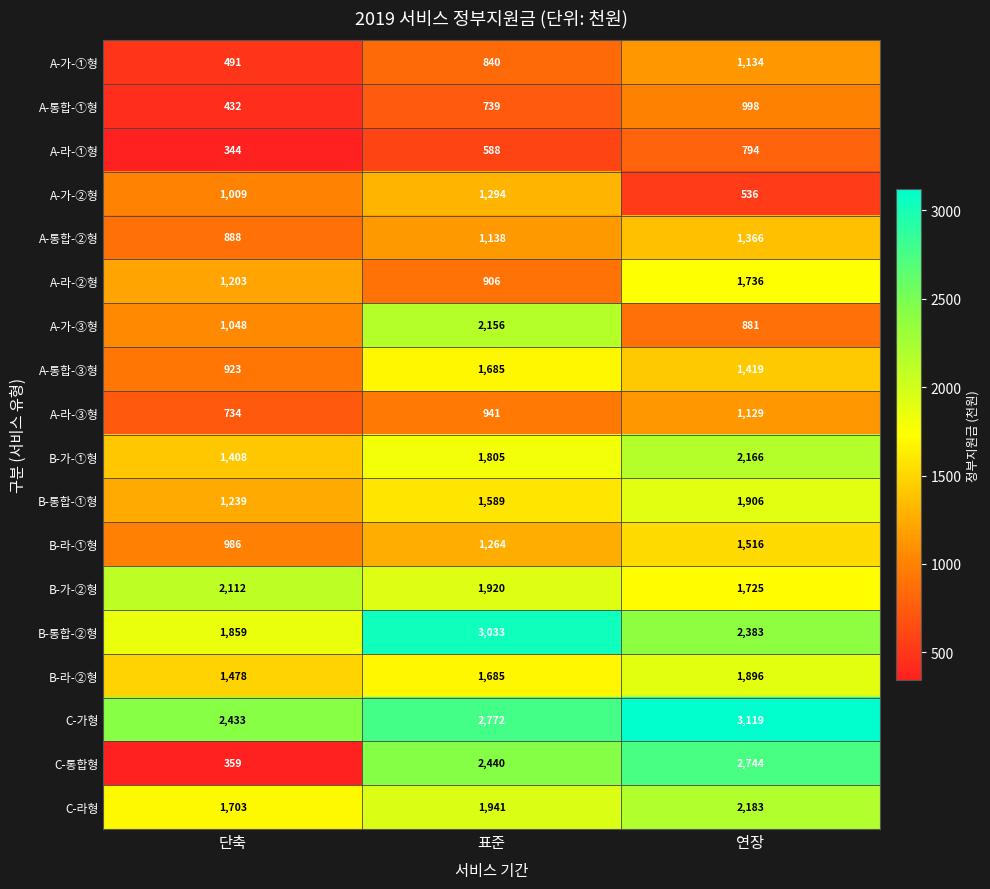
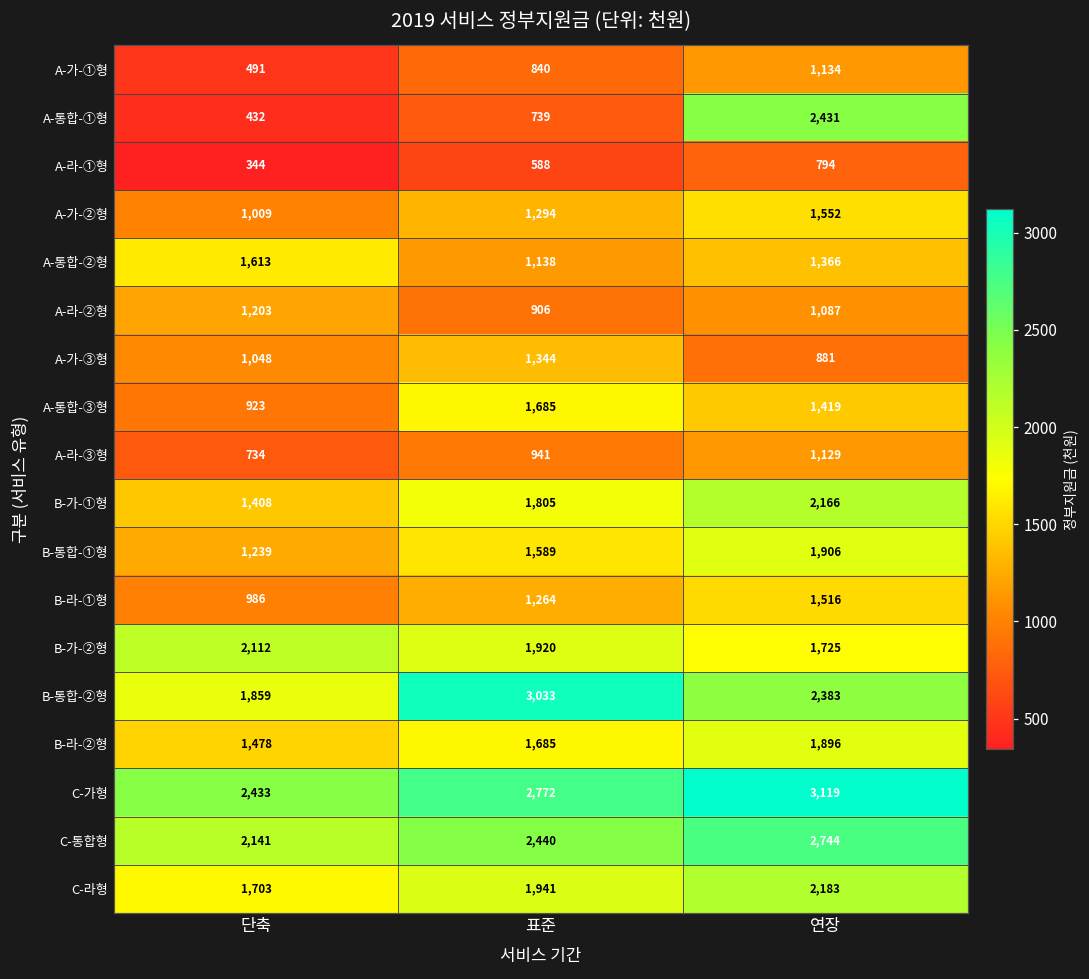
  {
    "A-가-➀형": {
      "단축": "491",
      "표준": "840",
      "연장": "1,134"
    },
    "A-통합-➀형": {
      "단축": "432",
      "표준": "739",
-     "연장": "998"
+     "연장": "2,431"
    },
    "A-라-➀형": {
      "단축": "344",
      "표준": "588",
      "연장": "794"
    },
    "A-가-➁형": {
      "단축": "1,009",
      "표준": "1,294",
-     "연장": "536"
+     "연장": "1,552"
    },
    "A-통합-➁형": {
-     "단축": "888",
+     "단축": "1,613",
      "표준": "1,138",
      "연장": "1,366"
    },
    "A-라-➁형": {
      "단축": "1,203",
      "표준": "906",
-     "연장": "1,736"
+     "연장": "1,087"
    },
    "A-가-➂형": {
      "단축": "1,048",
-     "표준": "2,156",
+     "표준": "1,344",
      "연장": "881"
    },
    "A-통합-➂형": {
      "단축": "923",
      "표준": "1,685",
      "연장": "1,419"
    },
    "A-라-➂형": {
      "단축": "734",
      "표준": "941",
      "연장": "1,129"
    },
    "B-가-➀형": {
      "단축": "1,408",
      "표준": "1,805",
      "연장": "2,166"
    },
    "B-통합-➀형": {
      "단축": "1,239",
      "표준": "1,589",
      "연장": "1,906"
    },
    "B-라-➀형": {
      "단축": "986",
      "표준": "1,264",
      "연장": "1,516"
    },
    "B-가-➁형": {
      "단축": "2,112",
      "표준": "1,920",
      "연장": "1,725"
    },
    "B-통합-➁형": {
      "단축": "1,859",
      "표준": "3,033",
      "연장": "2,383"
    },
    "B-라-➁형": {
      "단축": "1,478",
      "표준": "1,685",
      "연장": "1,896"
    },
    "C-가형": {
      "단축": "2,433",
      "표준": "2,772",
      "연장": "3,119"
    },
    "C-통합형": {
-     "단축": "359",
+     "단축": "2,141",
      "표준": "2,440",
      "연장": "2,744"
    },
    "C-라형": {
      "단축": "1,703",
      "표준": "1,941",
      "연장": "2,183"
    }
  }
